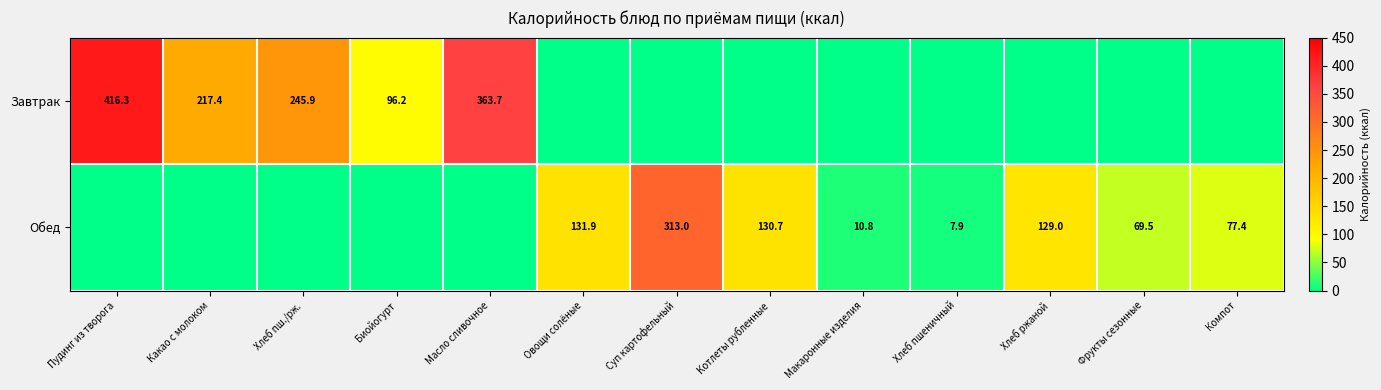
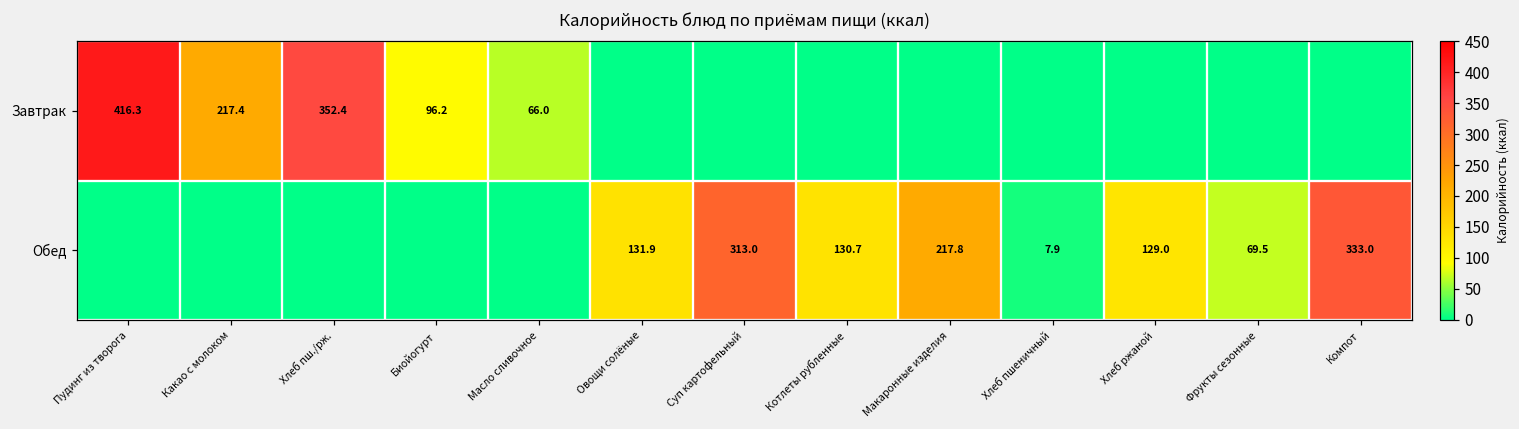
  {
    "Завтрак": {
      "Пудинг из творога": 416.3,
      "Какао с молоком": 217.4,
-     "Хлеб пш./рж.": 245.9,
+     "Хлеб пш./рж.": 352.4,
      "Биойогурт": 96.2,
-     "Масло сливочное": 363.7
+     "Масло сливочное": 66.0
    },
    "Обед": {
      "Овощи солёные": 131.9,
      "Суп картофельный": 313.0,
      "Котлеты рубленные": 130.7,
-     "Макаронные изделия": 10.8,
+     "Макаронные изделия": 217.8,
      "Хлеб пшеничный": 7.9,
      "Хлеб ржаной": 129.0,
      "Фрукты сезонные": 69.5,
-     "Компот": 77.4
+     "Компот": 333.0
    }
  }
